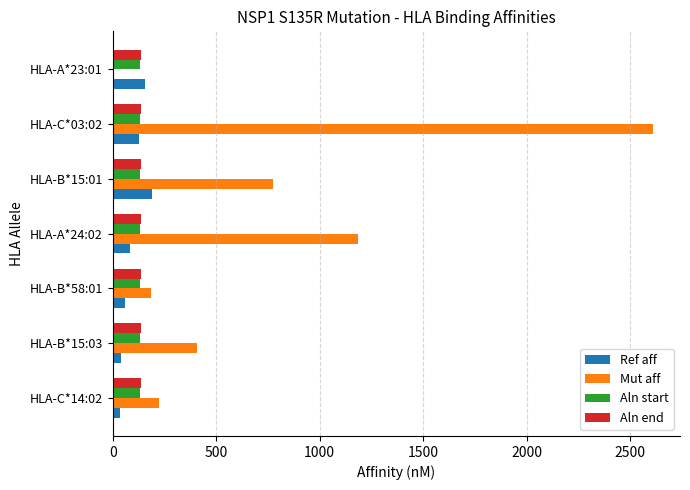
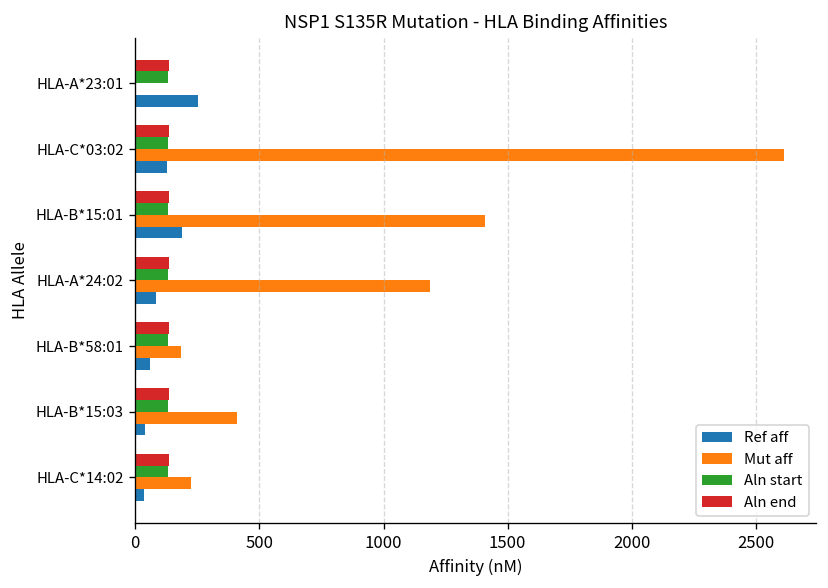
  {
    "Ref aff": {
-     "HLA-A*23:01": 160,
+     "HLA-A*23:01": 250,
      "HLA-C*03:02": 130,
      "HLA-B*15:01": 190,
      "HLA-A*24:02": 80,
      "HLA-B*58:01": 60,
      "HLA-B*15:03": 40,
      "HLA-C*14:02": 40
    },
    "Mut aff": {
      "HLA-A*23:01": 0,
      "HLA-C*03:02": 2610,
-     "HLA-B*15:01": 770,
+     "HLA-B*15:01": 1410,
      "HLA-A*24:02": 1190,
      "HLA-B*58:01": 180,
      "HLA-B*15:03": 410,
      "HLA-C*14:02": 230
    },
    "Aln start": {
      "HLA-A*23:01": 130,
      "HLA-C*03:02": 130,
      "HLA-B*15:01": 130,
      "HLA-A*24:02": 130,
      "HLA-B*58:01": 130,
      "HLA-B*15:03": 130,
      "HLA-C*14:02": 130
    },
    "Aln end": {
      "HLA-A*23:01": 140,
      "HLA-C*03:02": 140,
      "HLA-B*15:01": 140,
      "HLA-A*24:02": 140,
      "HLA-B*58:01": 140,
      "HLA-B*15:03": 140,
      "HLA-C*14:02": 140
    }
  }
